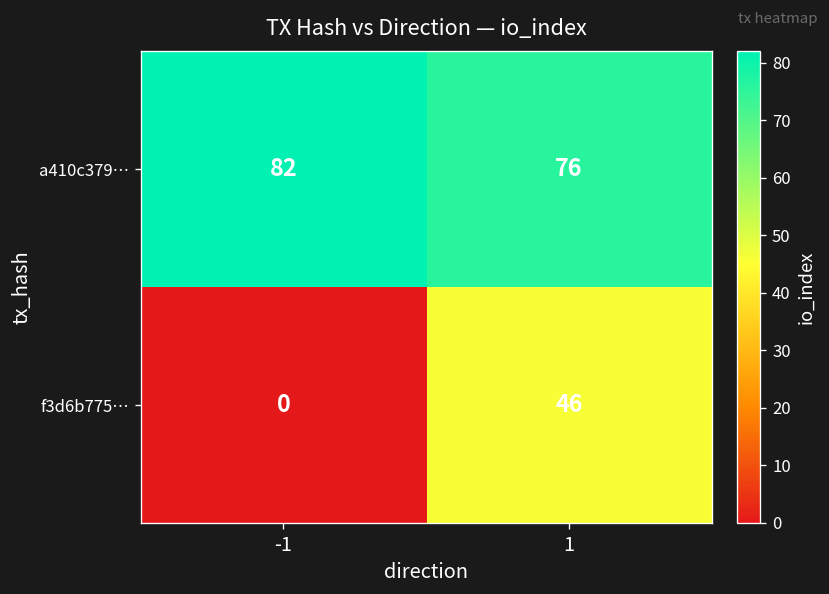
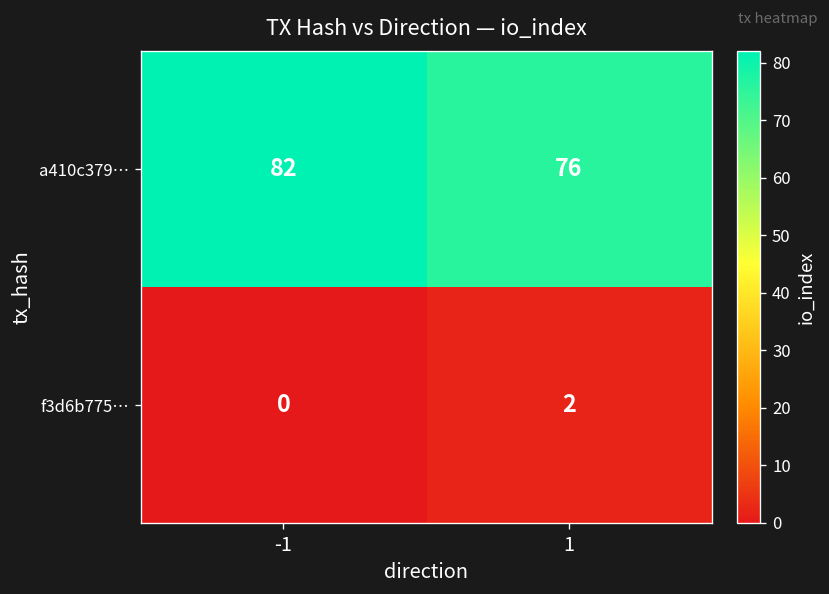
  {
    "a410c379…": {
      "-1": 82,
      "1": 76
    },
    "f3d6b775…": {
      "-1": 0,
-     "1": 46
+     "1": 2
    }
  }
